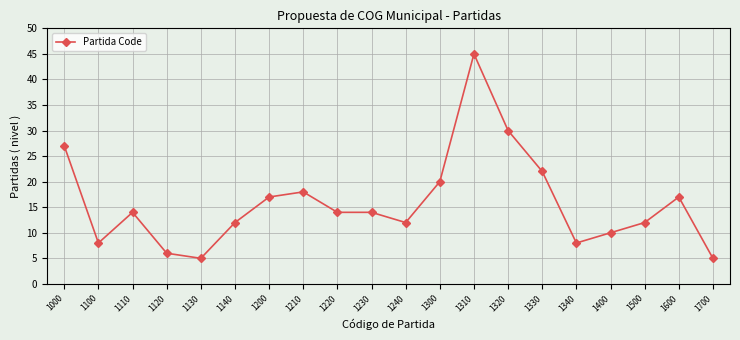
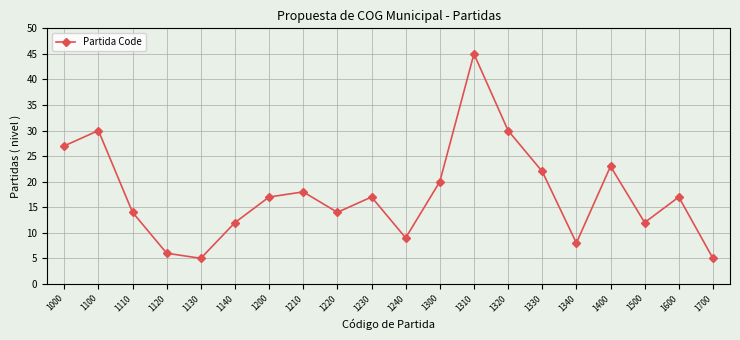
  {
    "1000": 27,
-   "1100": 8,
+   "1100": 30,
    "1110": 14,
    "1120": 6,
    "1130": 5,
    "1140": 12,
    "1200": 17,
    "1210": 18,
    "1220": 14,
-   "1230": 14,
-   "1240": 12,
+   "1230": 17,
+   "1240": 9,
    "1300": 20,
    "1310": 45,
    "1320": 30,
    "1330": 22,
    "1340": 8,
-   "1400": 10,
+   "1400": 23,
    "1500": 12,
    "1600": 17,
    "1700": 5
  }
